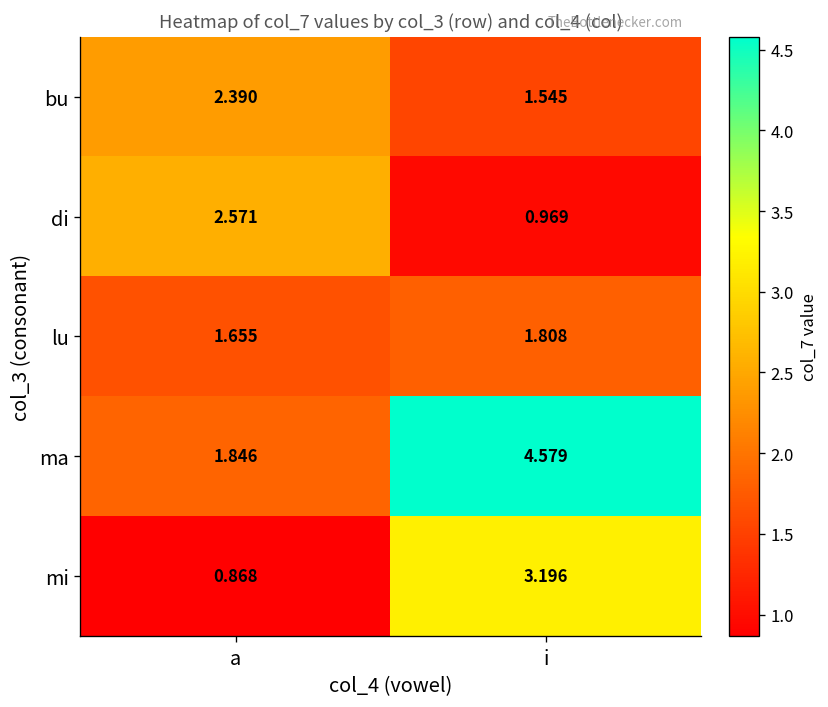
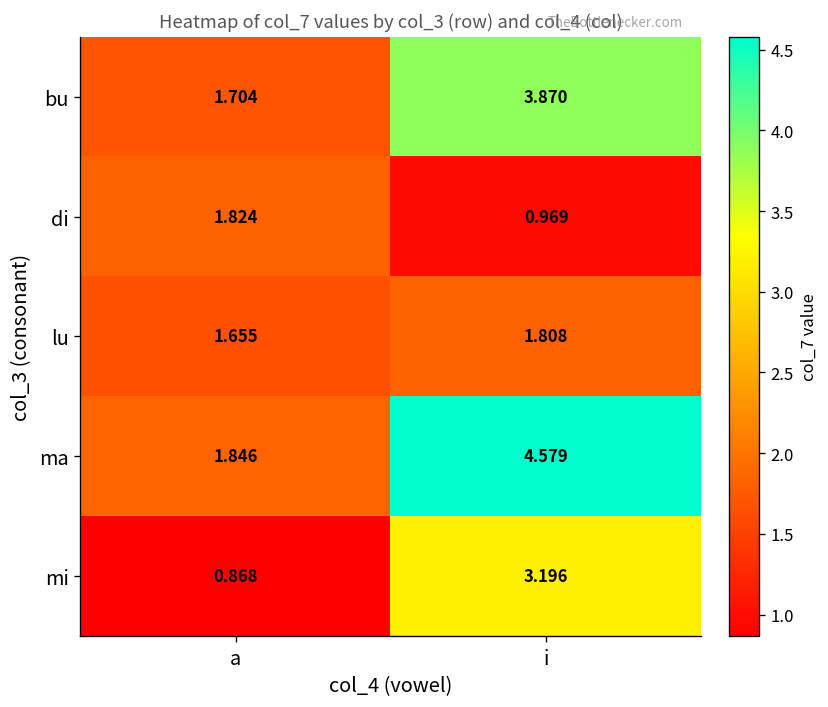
  {
    "bu": {
-     "a": 2.390,
-     "i": 1.545
+     "a": 1.704,
+     "i": 3.870
    },
    "di": {
-     "a": 2.571,
+     "a": 1.824,
      "i": 0.969
    },
    "lu": {
      "a": 1.655,
      "i": 1.808
    },
    "ma": {
      "a": 1.846,
      "i": 4.579
    },
    "mi": {
      "a": 0.868,
      "i": 3.196
    }
  }
